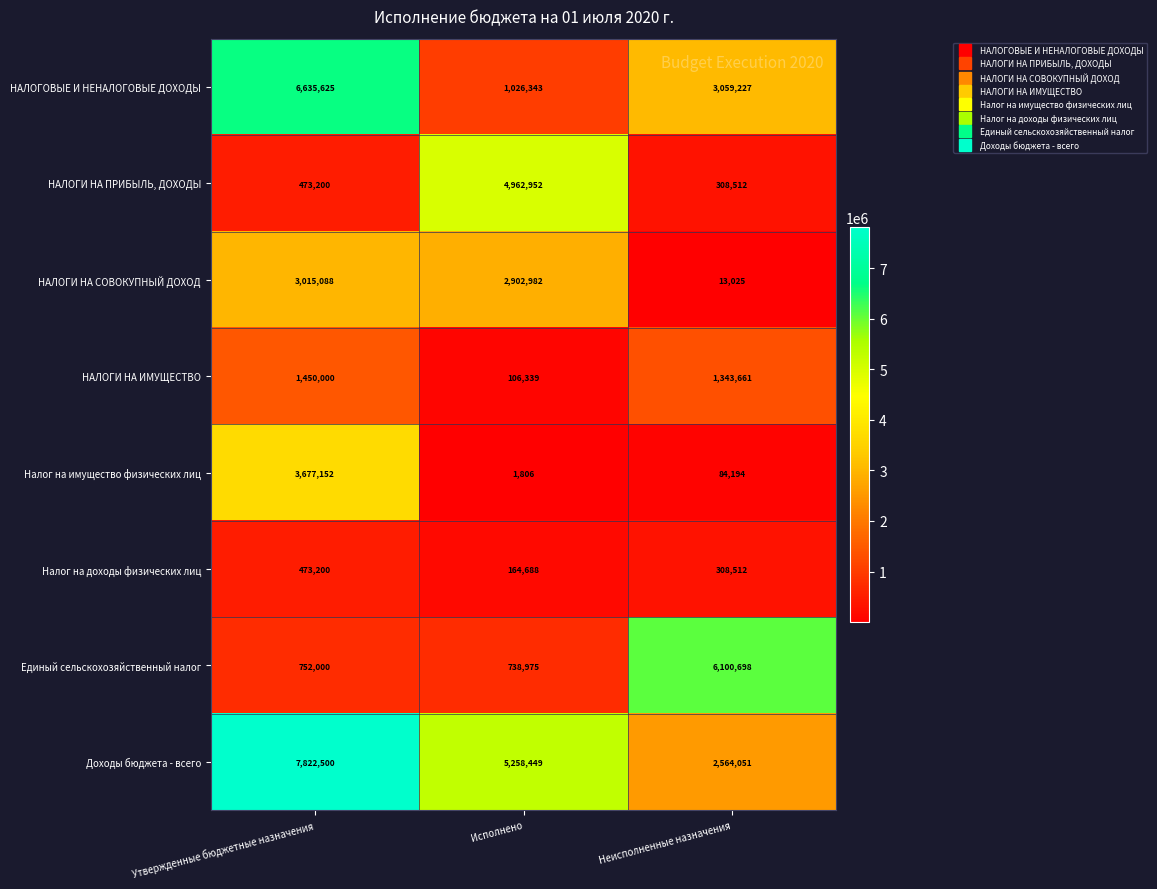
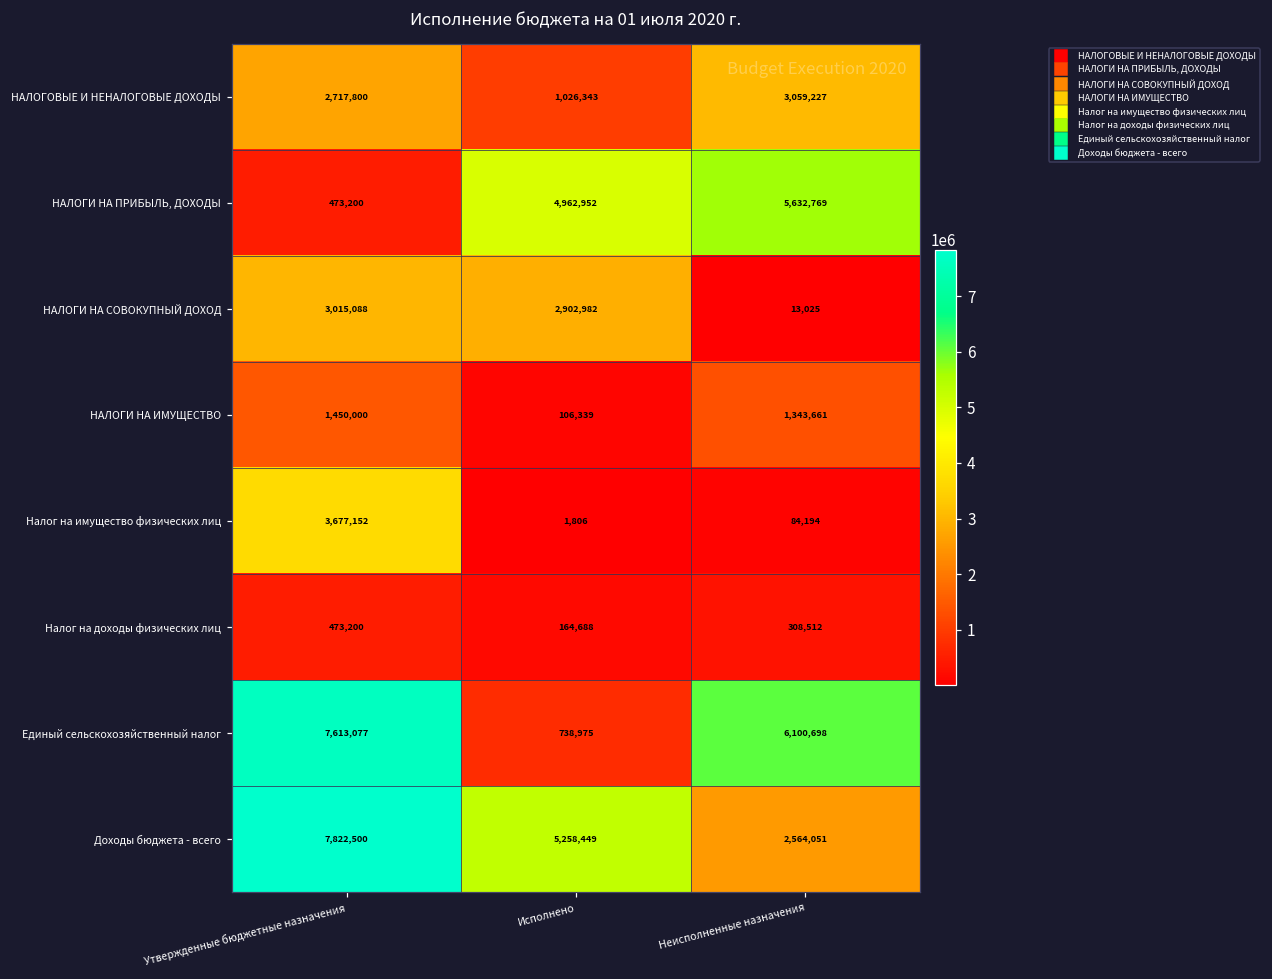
  {
    "НАЛОГОВЫЕ И НЕНАЛОГОВЫЕ ДОХОДЫ": {
-     "Утвержденные бюджетные назначения": "6,635,625",
+     "Утвержденные бюджетные назначения": "2,717,800",
      "Исполнено": "1,026,343"
    },
    "НАЛОГИ НА ПРИБЫЛЬ, ДОХОДЫ": {
      "Утвержденные бюджетные назначения": "473,200",
      "Исполнено": "4,962,952",
-     "Неисполненные назначения": "308,512"
+     "Неисполненные назначения": "5,632,769"
    },
    "НАЛОГИ НА СОВОКУПНЫЙ ДОХОД": {
      "Утвержденные бюджетные назначения": "3,015,088",
      "Исполнено": "2,902,982",
      "Неисполненные назначения": "13,025"
    },
    "НАЛОГИ НА ИМУЩЕСТВО": {
      "Утвержденные бюджетные назначения": "1,450,000",
      "Исполнено": "106,339",
      "Неисполненные назначения": "1,343,661"
    },
    "Налог на имущество физических лиц": {
      "Утвержденные бюджетные назначения": "3,677,152",
      "Исполнено": "1,806",
      "Неисполненные назначения": "84,194"
    },
    "Налог на доходы физических лиц": {
      "Утвержденные бюджетные назначения": "473,200",
      "Исполнено": "164,688",
      "Неисполненные назначения": "308,512"
    },
    "Единый сельскохозяйственный налог": {
-     "Утвержденные бюджетные назначения": "752,000",
+     "Утвержденные бюджетные назначения": "7,613,077",
      "Исполнено": "738,975",
      "Неисполненные назначения": "6,100,698"
    },
    "Доходы бюджета - всего": {
      "Утвержденные бюджетные назначения": "7,822,500",
      "Исполнено": "5,258,449",
      "Неисполненные назначения": "2,564,051"
    }
  }
